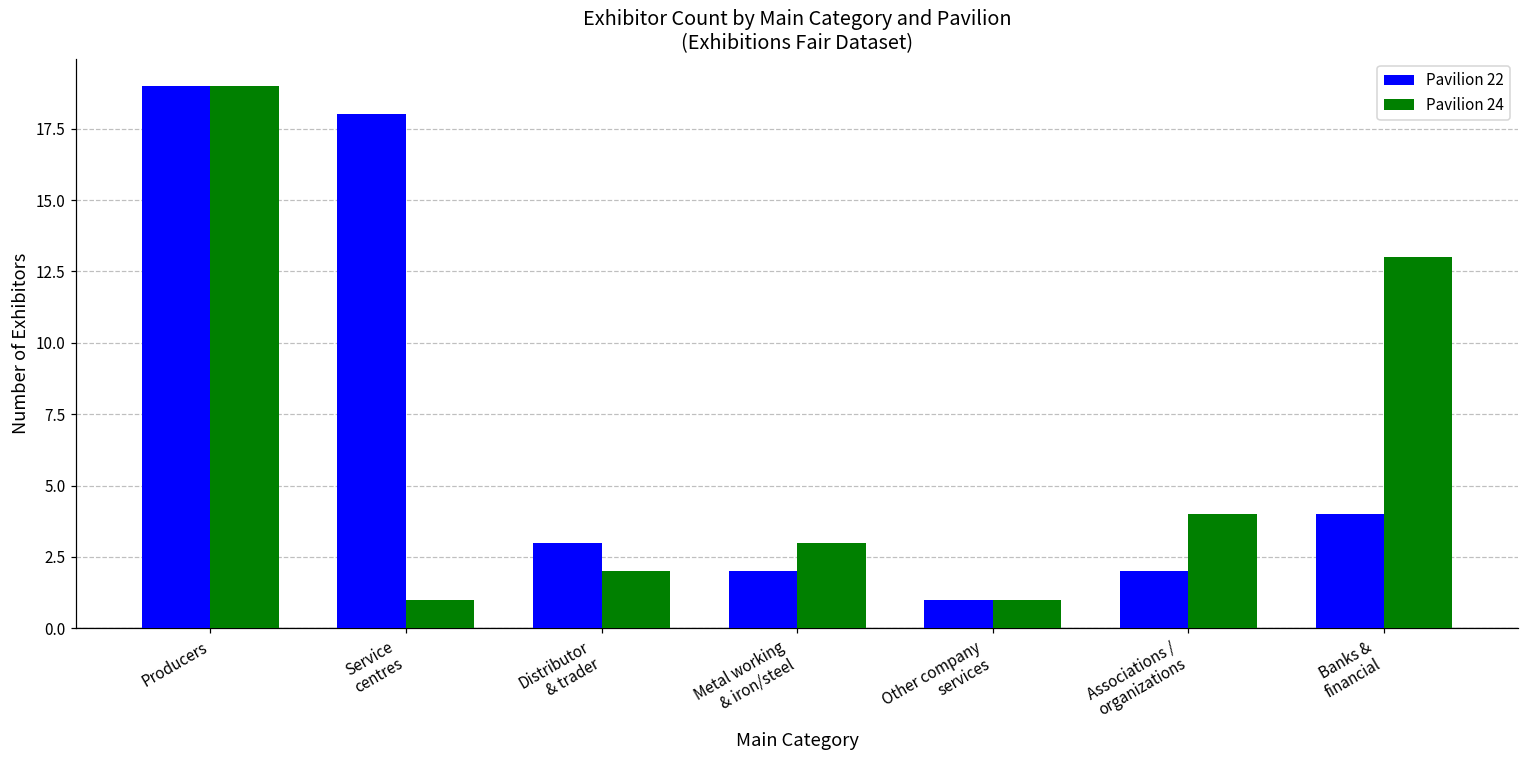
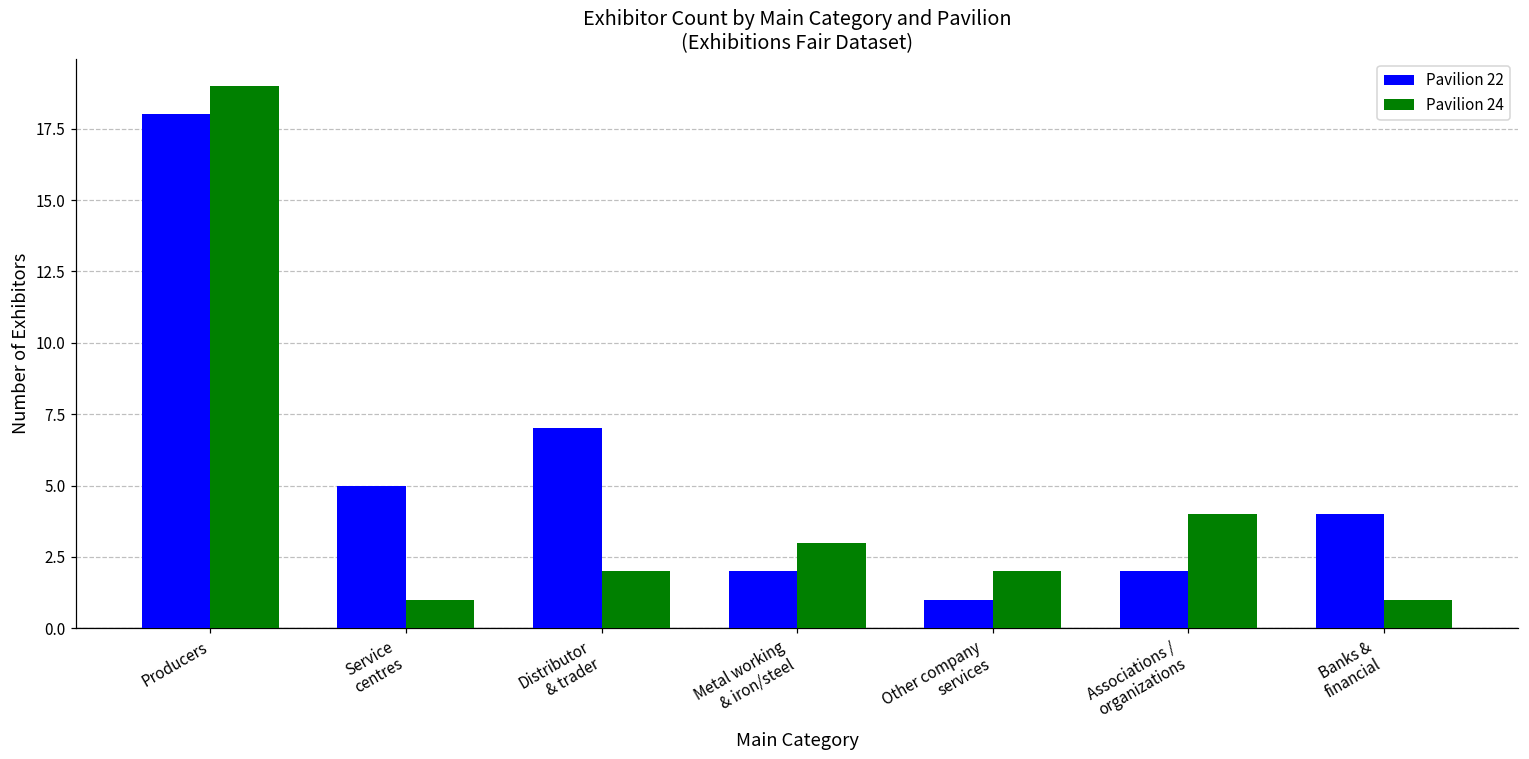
  {
    "Pavilion 22": {
-     "Producers": 19,
-     "Service centres": 18,
-     "Distributor & trader": 3,
+     "Producers": 18,
+     "Service centres": 5,
+     "Distributor & trader": 7,
      "Metal working & iron/steel": 2,
      "Other company services": 1,
      "Associations / organizations": 2,
      "Banks & financial": 4
    },
    "Pavilion 24": {
      "Producers": 19,
      "Service centres": 1,
      "Distributor & trader": 2,
      "Metal working & iron/steel": 3,
-     "Other company services": 1,
+     "Other company services": 2,
      "Associations / organizations": 4,
-     "Banks & financial": 13
+     "Banks & financial": 1
    }
  }
